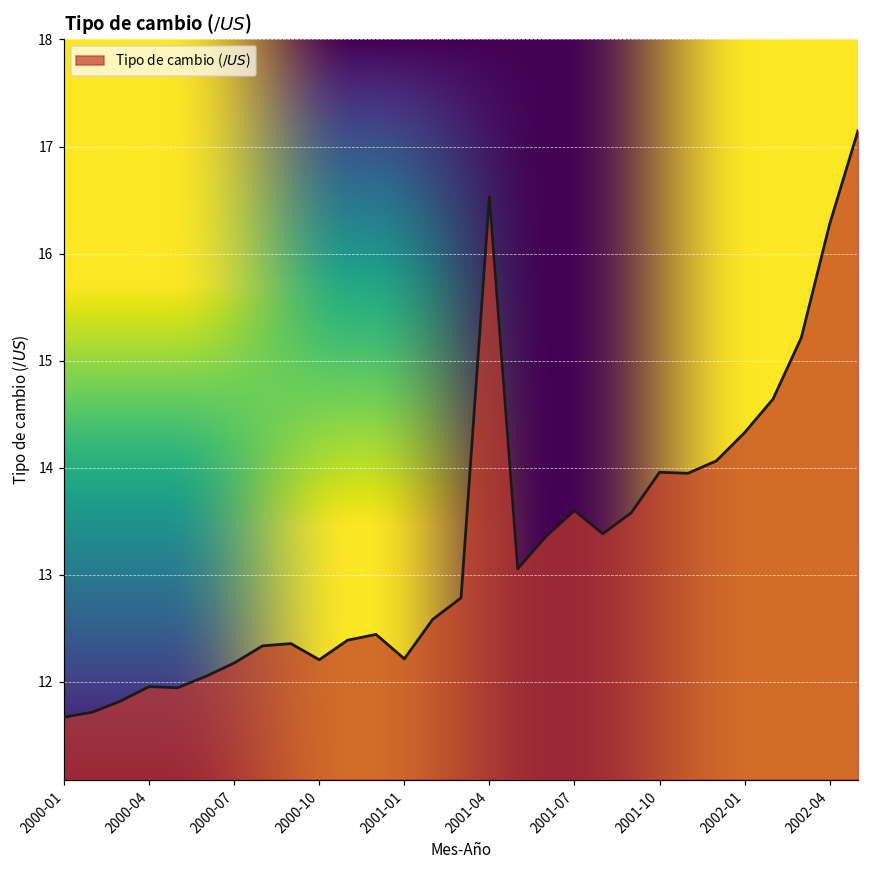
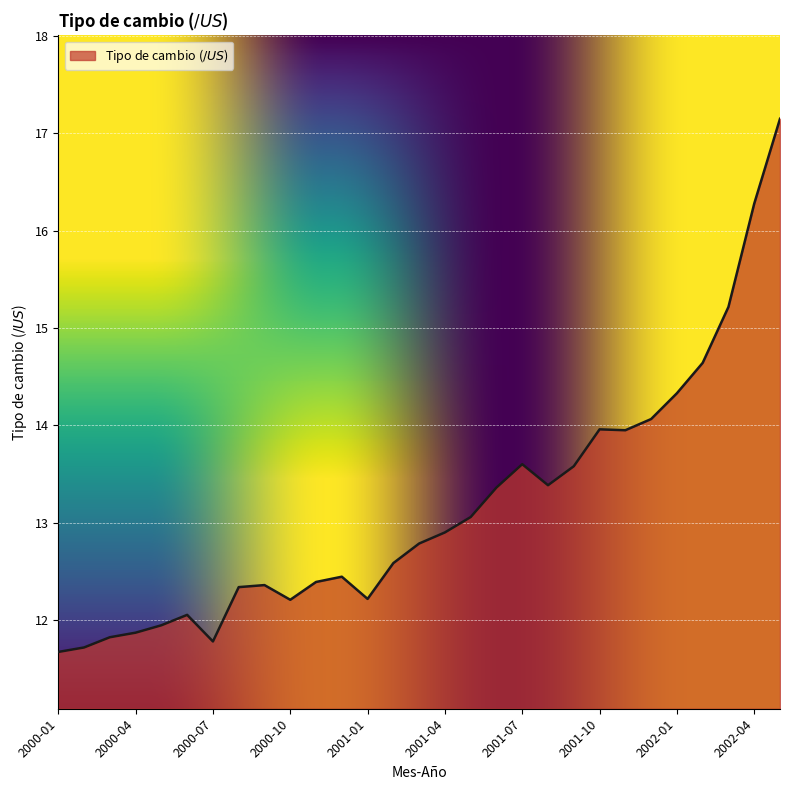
  {
    "2000-01": 11.7,
-   "2000-04": 12.0,
-   "2000-07": 12.2,
+   "2000-04": 11.9,
+   "2000-07": 11.8,
    "2000-10": 12.2,
    "2001-01": 12.2,
-   "2001-04": 16.5,
+   "2001-04": 12.9,
    "2001-07": 13.6,
    "2001-10": 14.0,
    "2002-01": 14.3,
    "2002-04": 16.3
  }
